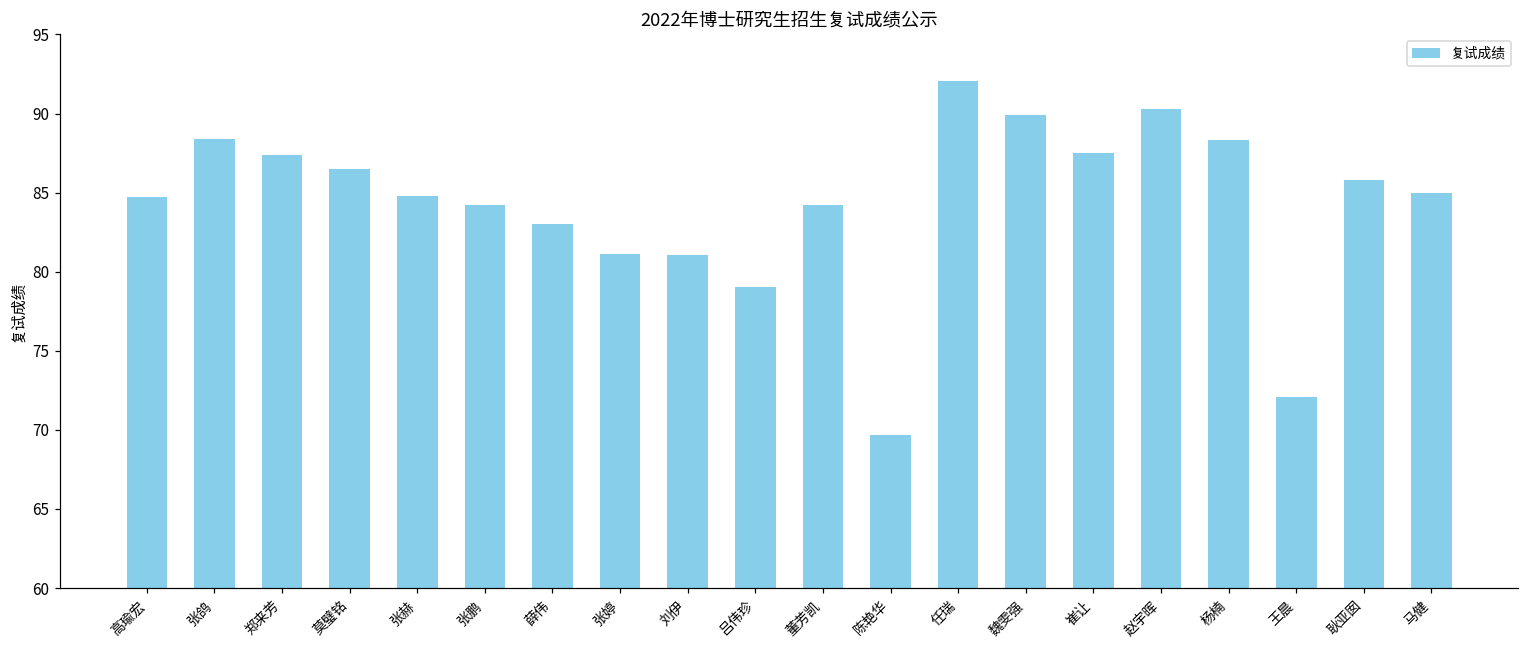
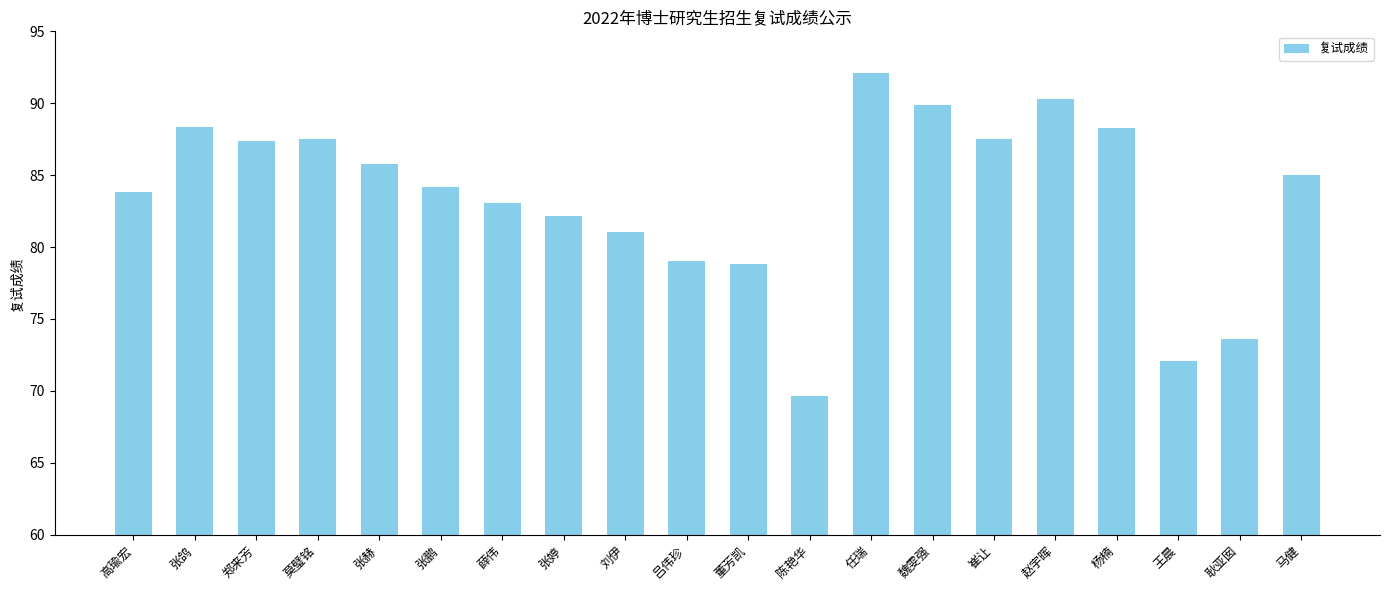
  {
-   "高瑜宏": 84.7,
+   "高瑜宏": 83.8,
    "张鸽": 88.4,
    "郑来芳": 87.4,
-   "莫璧铭": 86.5,
-   "张赫": 84.8,
+   "莫璧铭": 87.5,
+   "张赫": 85.8,
    "张鹏": 84.2,
    "薛伟": 83.0,
-   "张婷": 81.1,
+   "张婷": 82.2,
    "刘伊": 81.0,
    "吕伟珍": 79.1,
-   "董芳凯": 84.2,
+   "董芳凯": 78.8,
    "陈艳华": 69.7,
    "任瑞": 92.1,
    "魏雯强": 89.9,
    "崔让": 87.5,
    "赵宇晖": 90.3,
    "杨楠": 88.3,
    "王晨": 72.1,
-   "耿亚囡": 85.8,
+   "耿亚囡": 73.6,
    "马健": 85.0
  }
